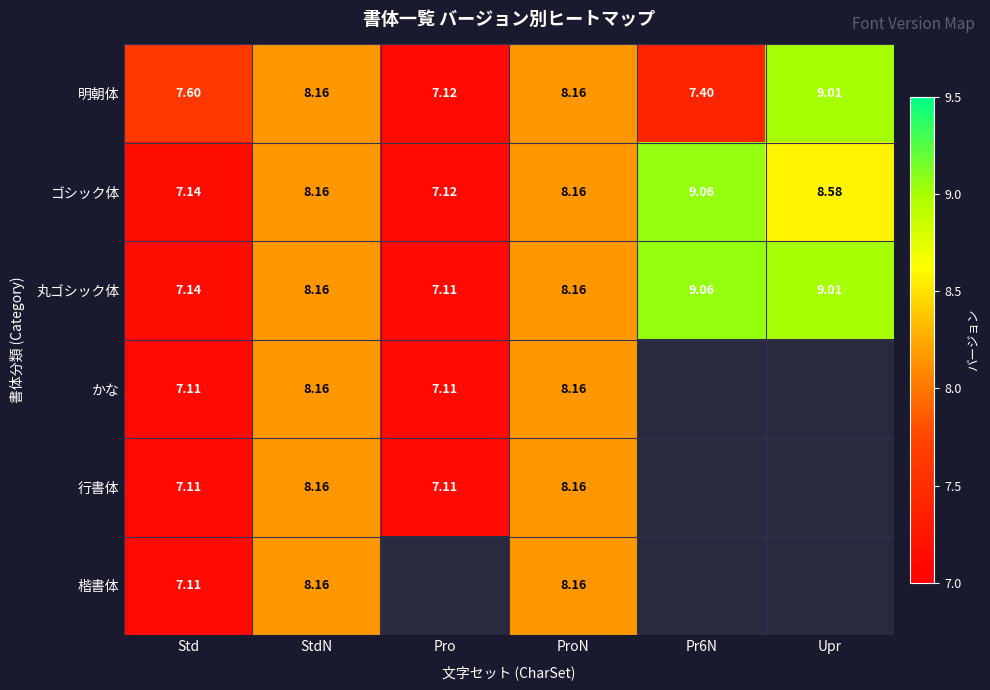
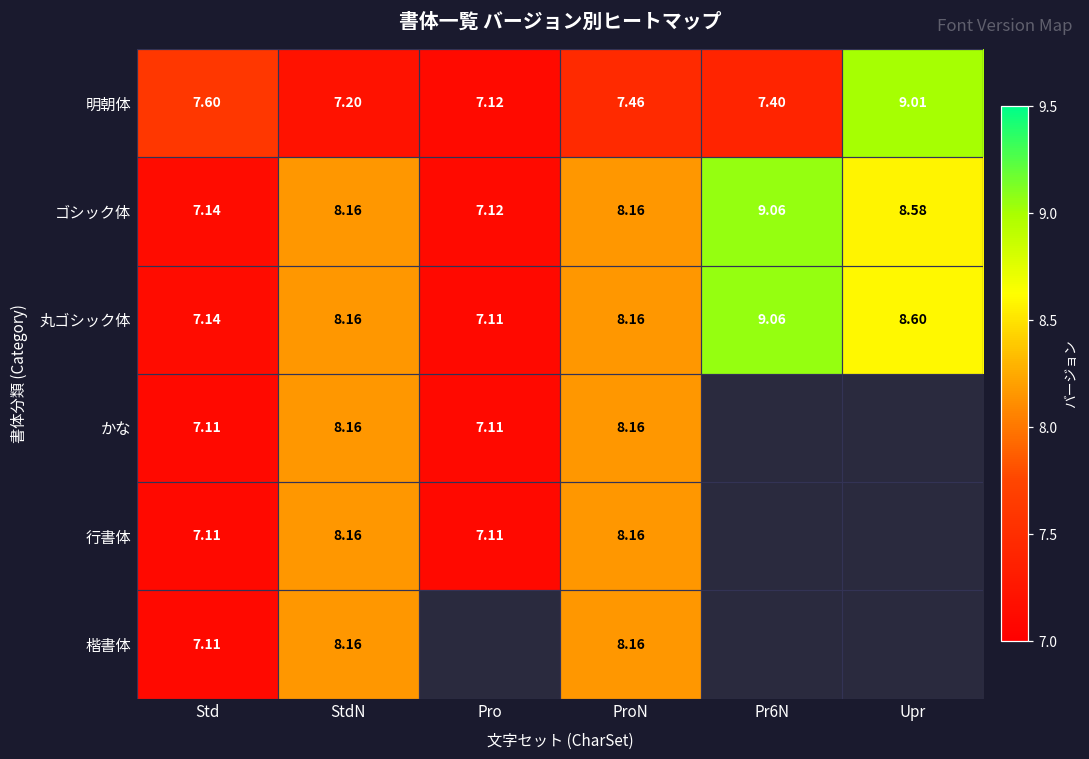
  {
    "明朝体": {
      "Std": 7.60,
-     "StdN": 8.16,
+     "StdN": 7.20,
      "Pro": 7.12,
-     "ProN": 8.16,
+     "ProN": 7.46,
      "Pr6N": 7.40,
      "Upr": 9.01
    },
    "ゴシック体": {
      "Std": 7.14,
      "StdN": 8.16,
      "Pro": 7.12,
      "ProN": 8.16,
      "Pr6N": 9.06,
      "Upr": 8.58
    },
    "丸ゴシック体": {
      "Std": 7.14,
      "StdN": 8.16,
      "Pro": 7.11,
      "ProN": 8.16,
      "Pr6N": 9.06,
-     "Upr": 9.01
+     "Upr": 8.60
    },
    "かな": {
      "Std": 7.11,
      "StdN": 8.16,
      "Pro": 7.11,
      "ProN": 8.16
    },
    "行書体": {
      "Std": 7.11,
      "StdN": 8.16,
      "Pro": 7.11,
      "ProN": 8.16
    },
    "楷書体": {
      "Std": 7.11,
      "StdN": 8.16,
      "ProN": 8.16
    }
  }
